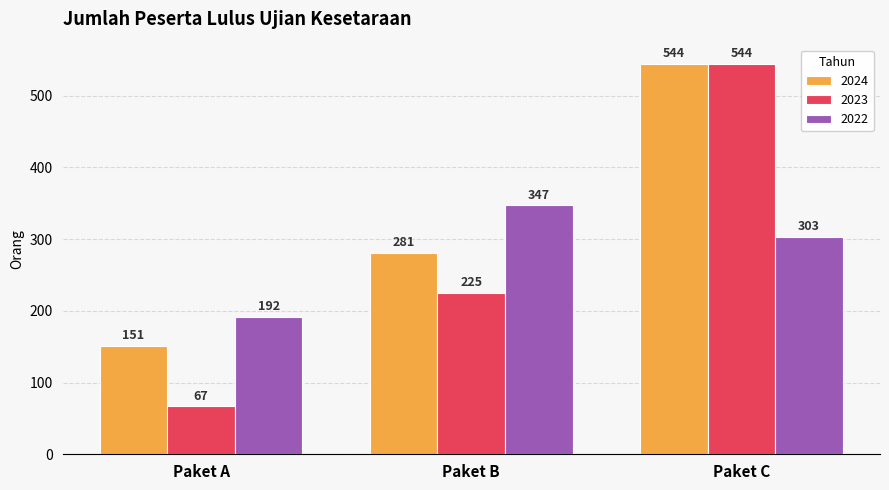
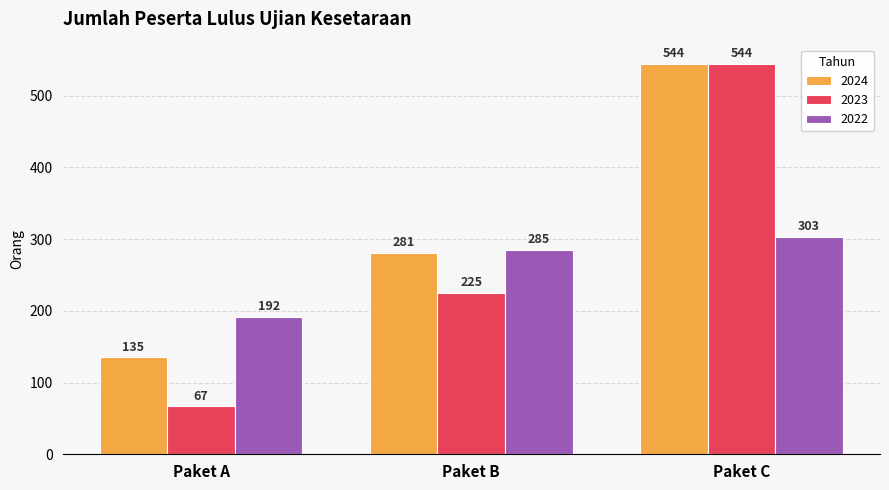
  {
    "2024": {
-     "Paket A": 151,
+     "Paket A": 135,
      "Paket B": 281,
      "Paket C": 544
    },
    "2023": {
      "Paket A": 67,
      "Paket B": 225,
      "Paket C": 544
    },
    "2022": {
      "Paket A": 192,
-     "Paket B": 347,
+     "Paket B": 285,
      "Paket C": 303
    }
  }
